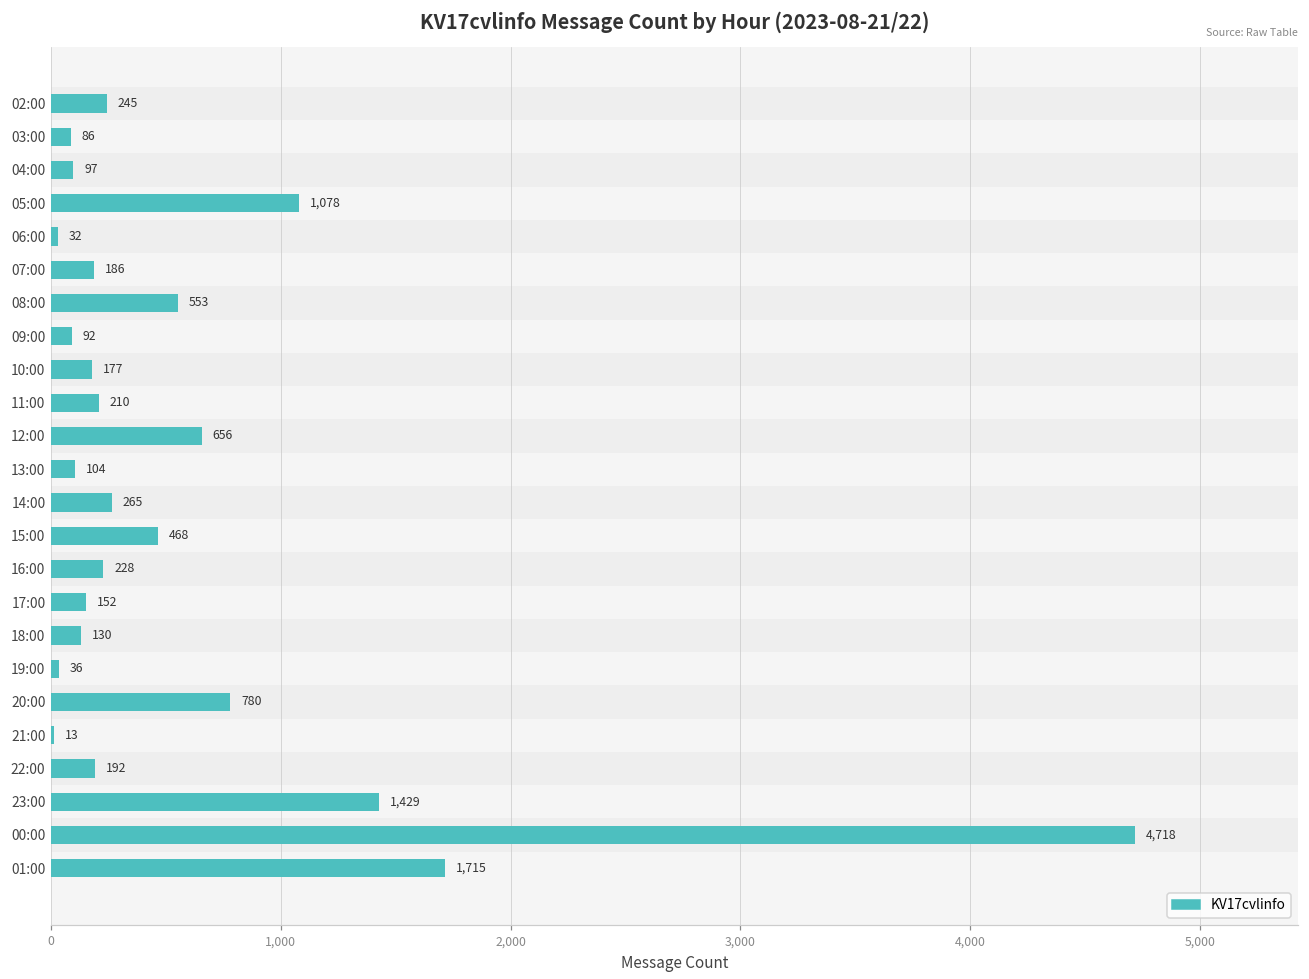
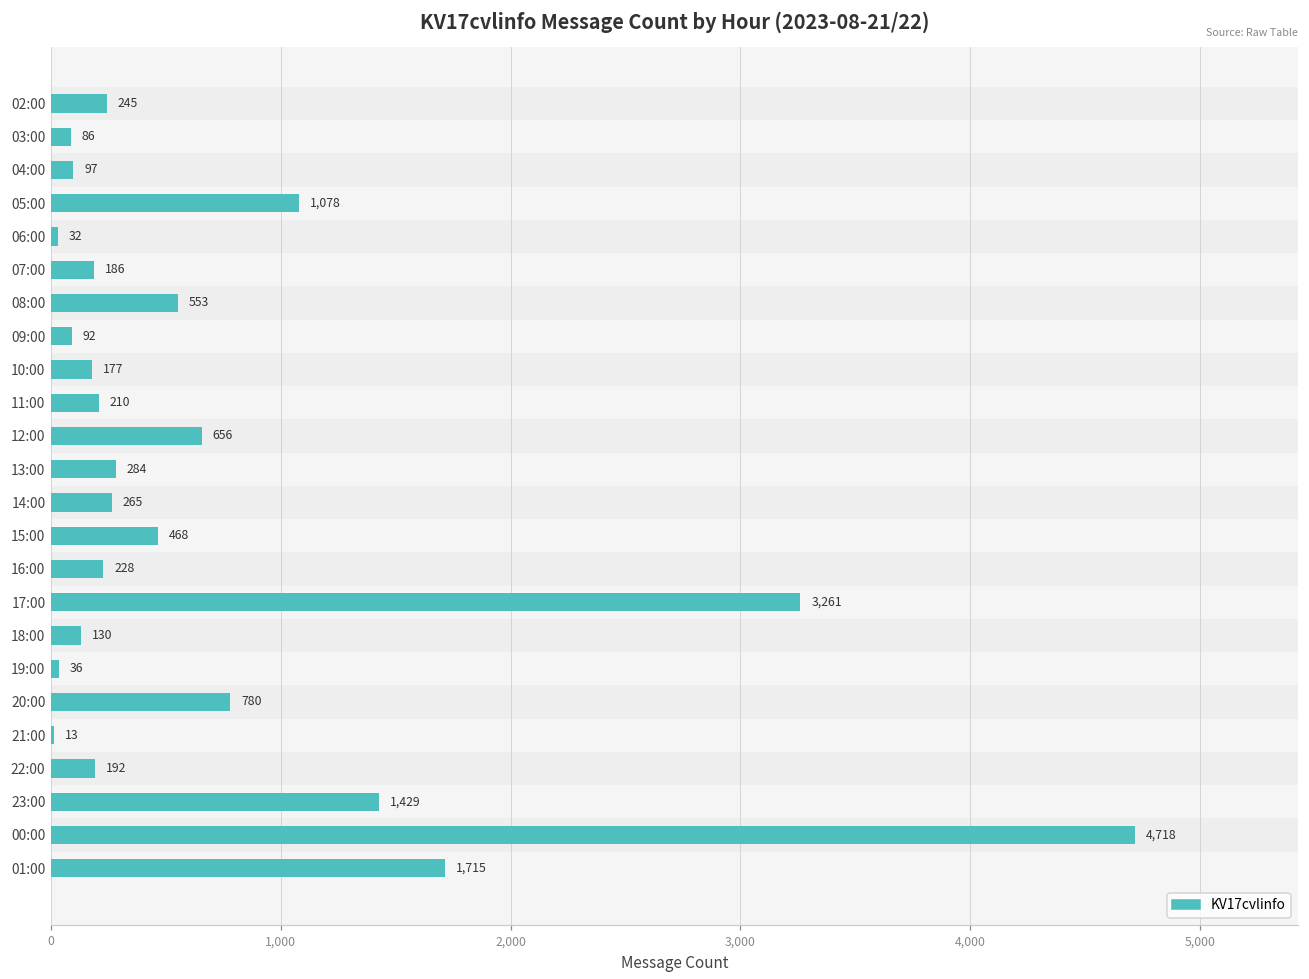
  {
    "02:00": "245",
    "03:00": "86",
    "04:00": "97",
    "05:00": "1,078",
    "06:00": "32",
    "07:00": "186",
    "08:00": "553",
    "09:00": "92",
    "10:00": "177",
    "11:00": "210",
    "12:00": "656",
-   "13:00": "104",
+   "13:00": "284",
    "14:00": "265",
    "15:00": "468",
    "16:00": "228",
-   "17:00": "152",
+   "17:00": "3,261",
    "18:00": "130",
    "19:00": "36",
    "20:00": "780",
    "21:00": "13",
    "22:00": "192",
    "23:00": "1,429",
    "00:00": "4,718",
    "01:00": "1,715"
  }
